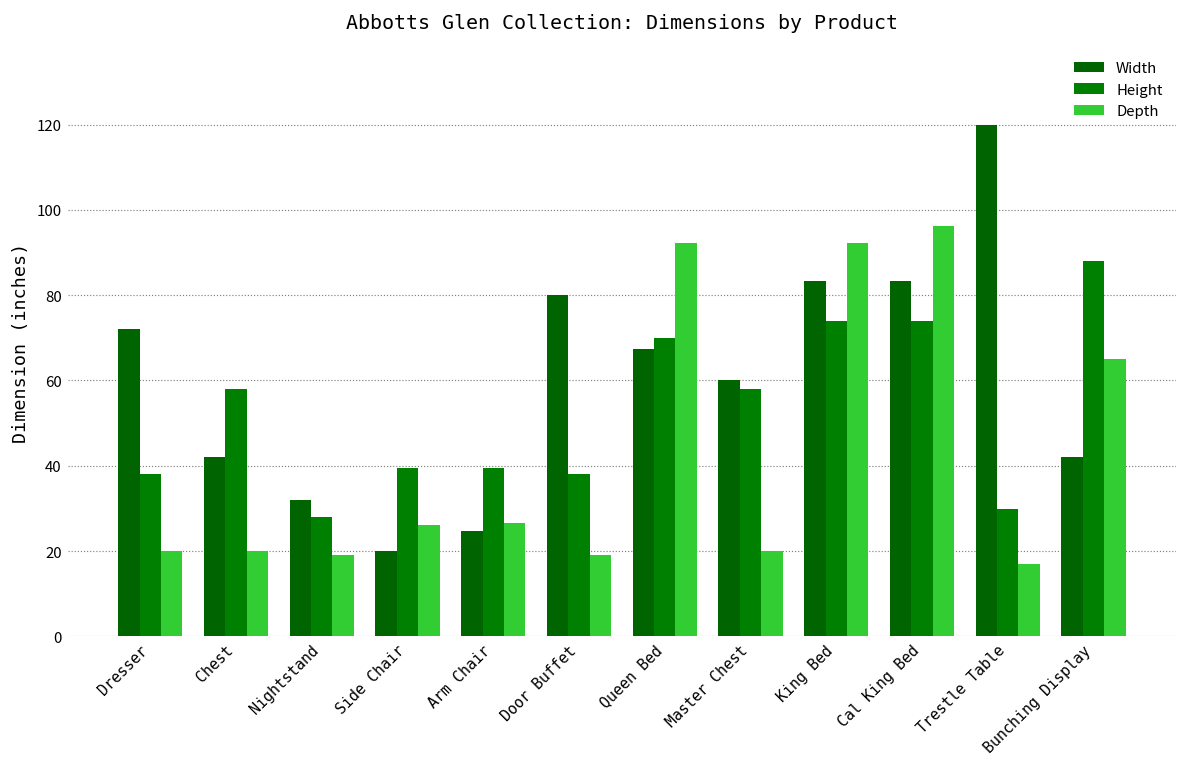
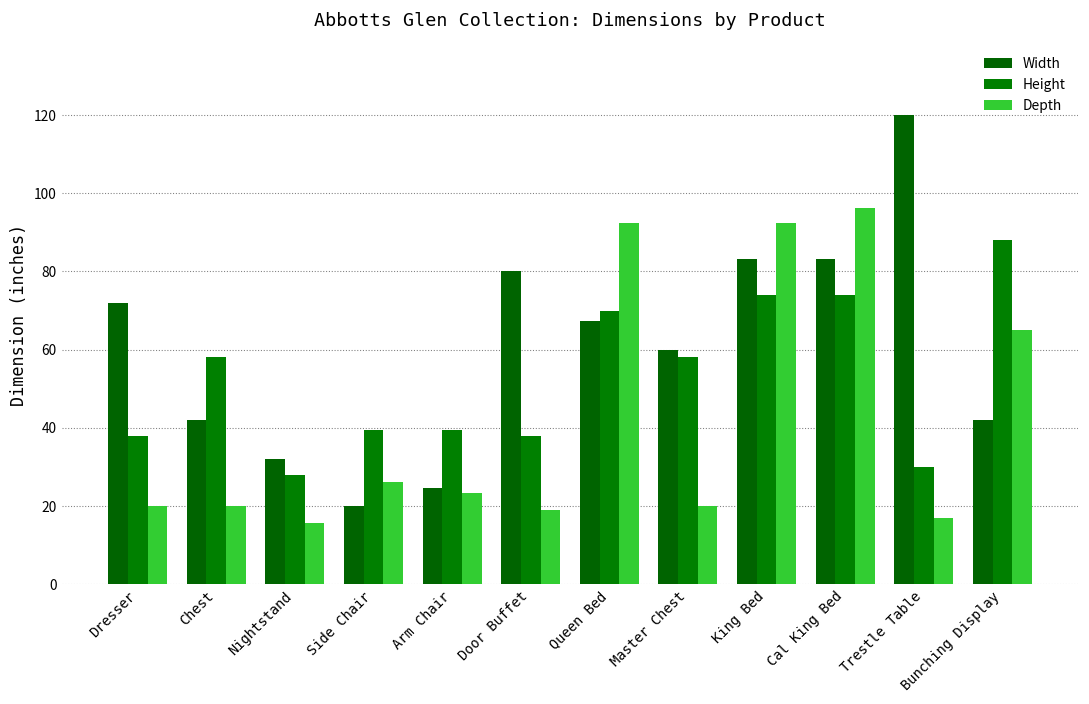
  {
    "Depth": {
      "Dresser": 20,
      "Chest": 20,
-     "Nightstand": 19,
+     "Nightstand": 16,
      "Side Chair": 26,
-     "Arm Chair": 27,
+     "Arm Chair": 23,
      "Door Buffet": 19,
      "Queen Bed": 92,
      "Master Chest": 20,
      "King Bed": 92,
      "Cal King Bed": 96,
      "Trestle Table": 17,
      "Bunching Display": 65
    }
  }
